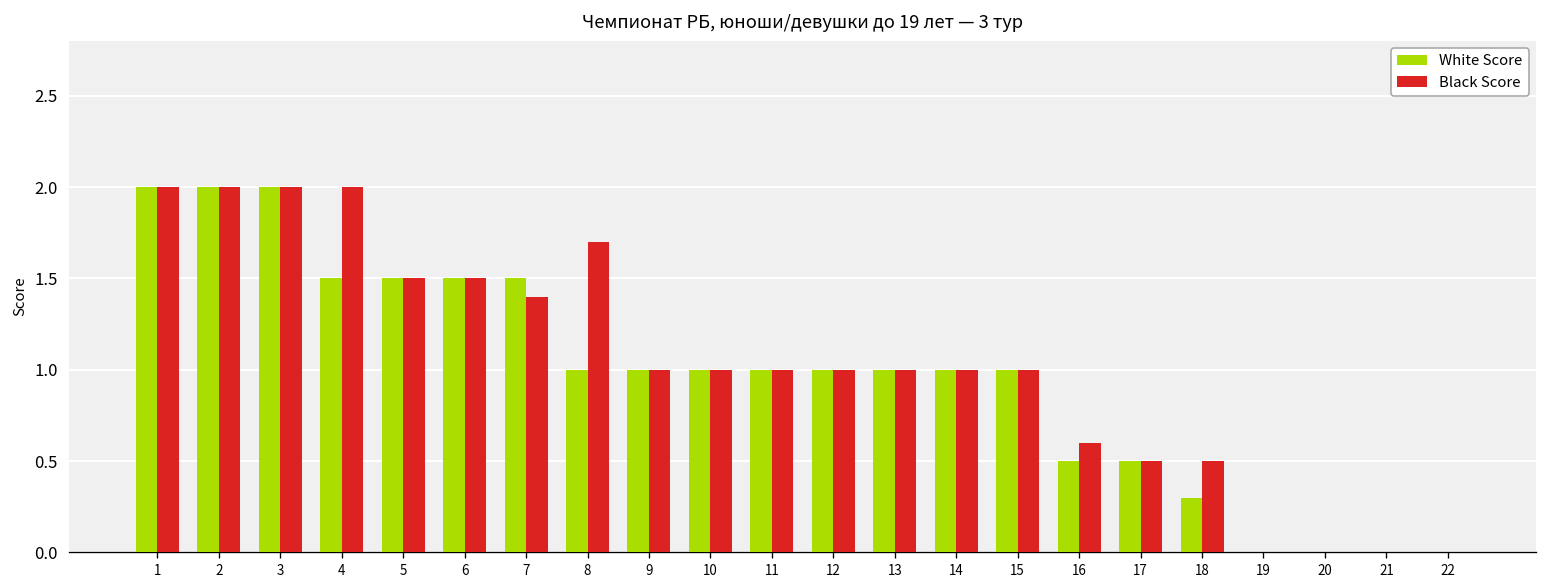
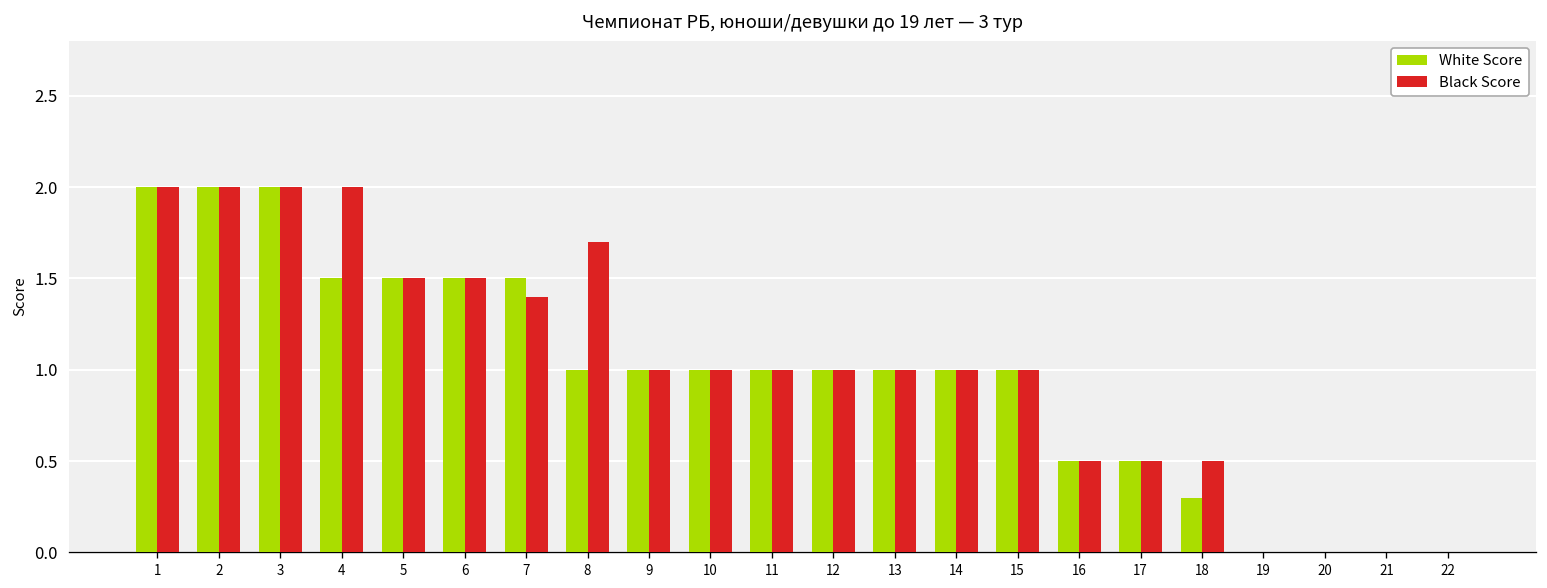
  {
    "White Score": {
      "1": 2.0,
      "2": 2.0,
      "3": 2.0,
      "4": 1.5,
      "5": 1.5,
      "6": 1.5,
      "7": 1.5,
      "8": 1.0,
      "9": 1.0,
      "10": 1.0,
      "11": 1.0,
      "12": 1.0,
      "13": 1.0,
      "14": 1.0,
      "15": 1.0,
      "16": 0.5,
      "17": 0.5,
      "18": 0.3,
      "19": 0.0,
      "20": 0.0,
      "21": 0.0,
      "22": 0.0
    },
    "Black Score": {
      "1": 2.0,
      "2": 2.0,
      "3": 2.0,
      "4": 2.0,
      "5": 1.5,
      "6": 1.5,
      "7": 1.4,
      "8": 1.7,
      "9": 1.0,
      "10": 1.0,
      "11": 1.0,
      "12": 1.0,
      "13": 1.0,
      "14": 1.0,
      "15": 1.0,
-     "16": 0.6,
+     "16": 0.5,
      "17": 0.5,
      "18": 0.5,
      "19": 0.0,
      "20": 0.0,
      "21": 0.0,
      "22": 0.0
    }
  }
